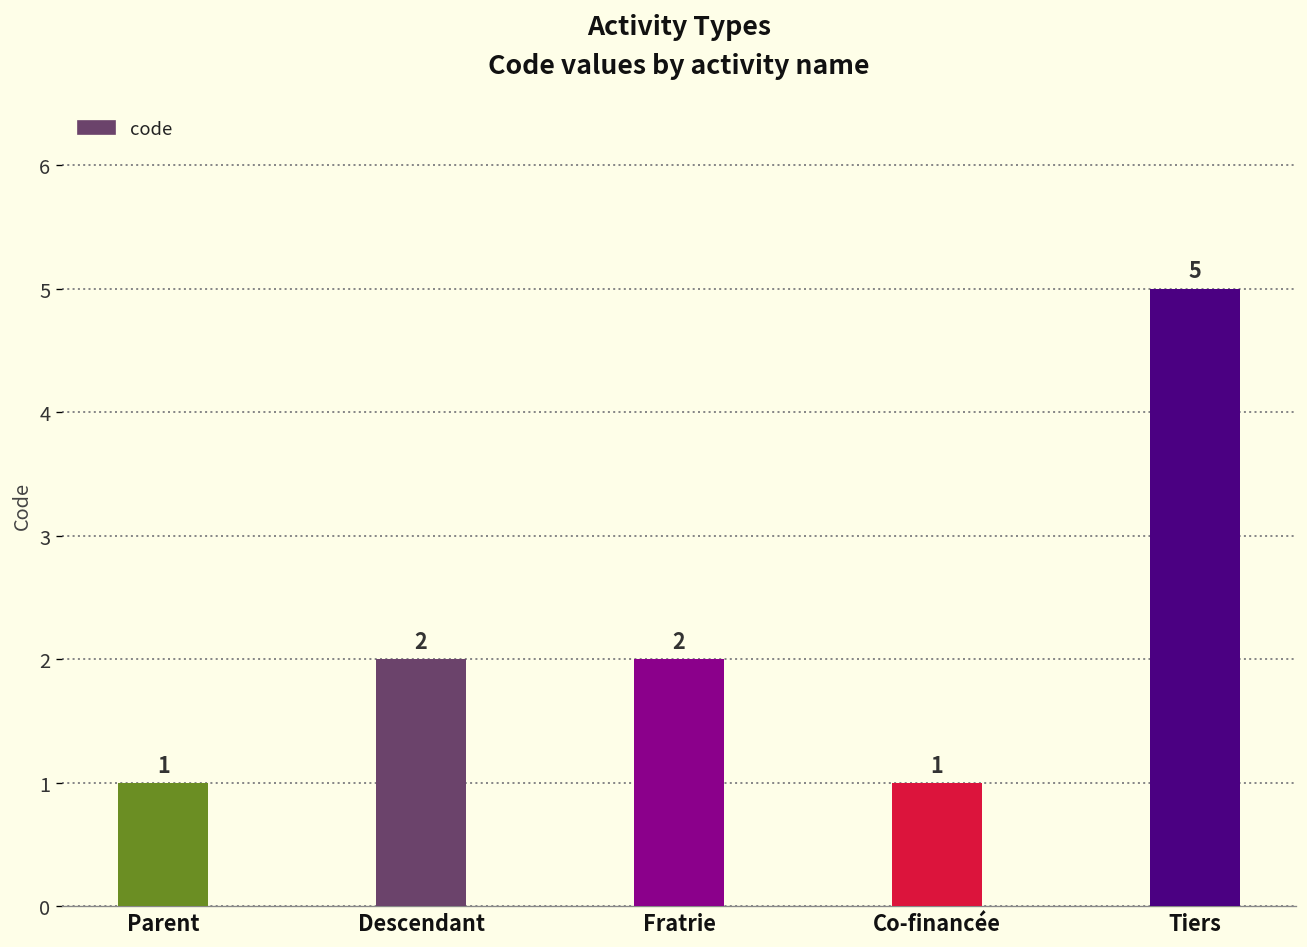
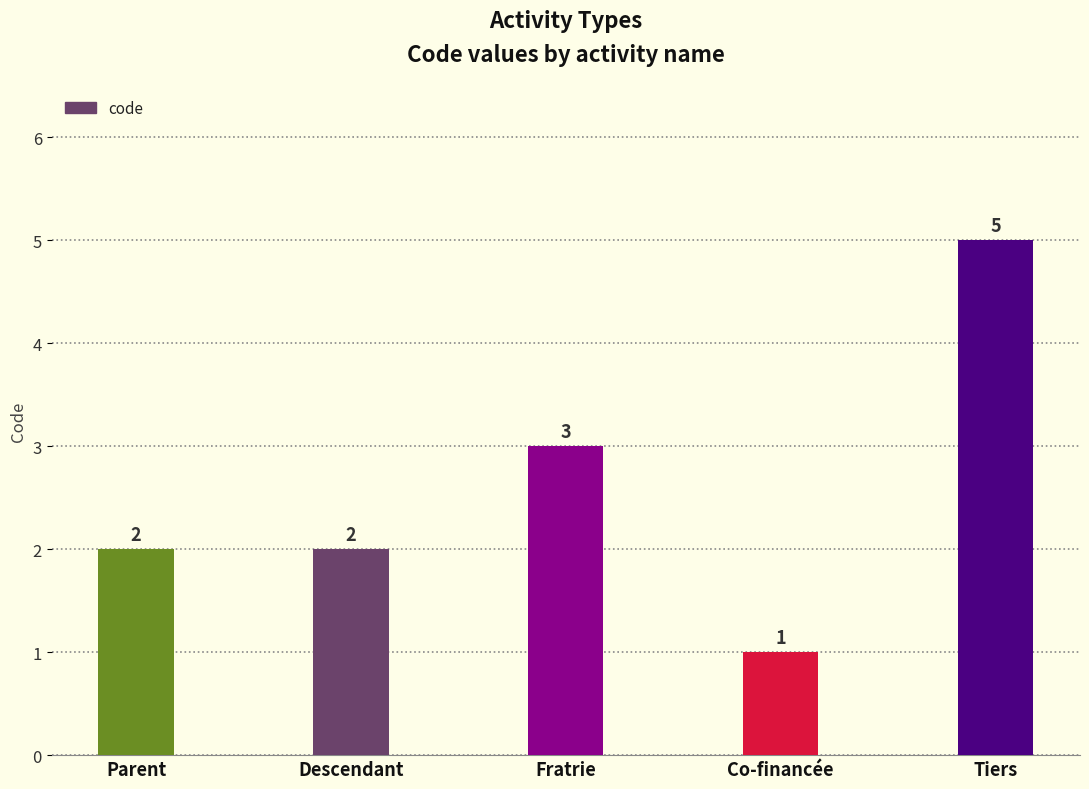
  {
-   "Parent": 1,
+   "Parent": 2,
    "Descendant": 2,
-   "Fratrie": 2,
+   "Fratrie": 3,
    "Co-financée": 1,
    "Tiers": 5
  }
